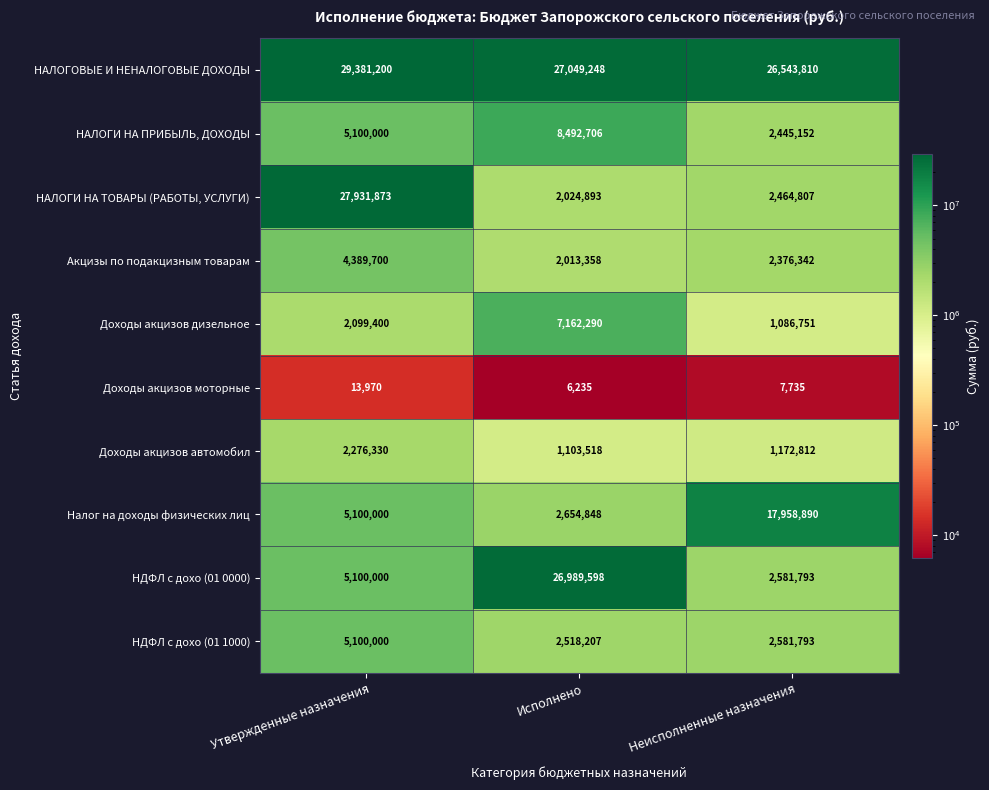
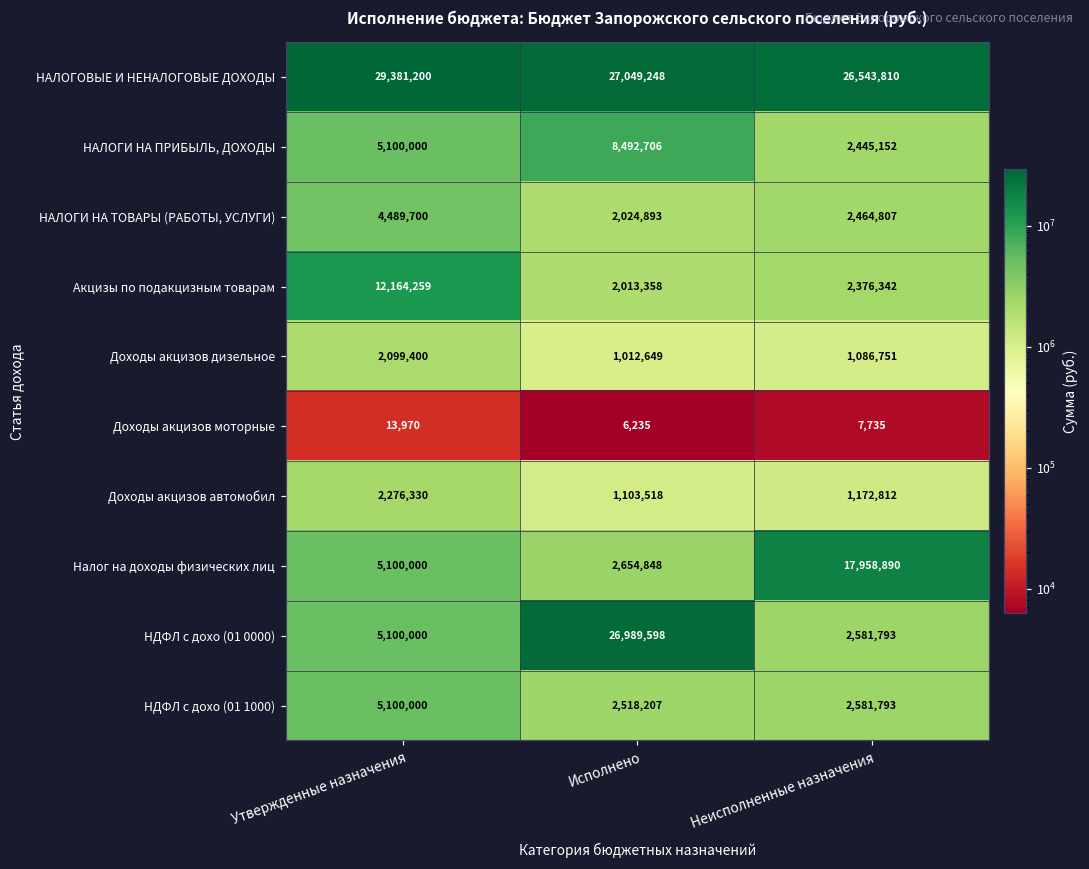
  {
    "НАЛОГОВЫЕ И НЕНАЛОГОВЫЕ ДОХОДЫ": {
      "Утвержденные назначения": "29,381,200",
      "Исполнено": "27,049,248",
      "Неисполненные назначения": "26,543,810"
    },
    "НАЛОГИ НА ПРИБЫЛЬ, ДОХОДЫ": {
      "Утвержденные назначения": "5,100,000",
      "Исполнено": "8,492,706",
      "Неисполненные назначения": "2,445,152"
    },
    "НАЛОГИ НА ТОВАРЫ (РАБОТЫ, УСЛУГИ)": {
-     "Утвержденные назначения": "27,931,873",
+     "Утвержденные назначения": "4,489,700",
      "Исполнено": "2,024,893",
      "Неисполненные назначения": "2,464,807"
    },
    "Акцизы по подакцизным товарам": {
-     "Утвержденные назначения": "4,389,700",
+     "Утвержденные назначения": "12,164,259",
      "Исполнено": "2,013,358",
      "Неисполненные назначения": "2,376,342"
    },
    "Доходы акцизов дизельное": {
      "Утвержденные назначения": "2,099,400",
-     "Исполнено": "7,162,290",
+     "Исполнено": "1,012,649",
      "Неисполненные назначения": "1,086,751"
    },
    "Доходы акцизов моторные": {
      "Утвержденные назначения": "13,970",
      "Исполнено": "6,235",
      "Неисполненные назначения": "7,735"
    },
    "Доходы акцизов автомобил": {
      "Утвержденные назначения": "2,276,330",
      "Исполнено": "1,103,518",
      "Неисполненные назначения": "1,172,812"
    },
    "Налог на доходы физических лиц": {
      "Утвержденные назначения": "5,100,000",
      "Исполнено": "2,654,848",
      "Неисполненные назначения": "17,958,890"
    },
    "НДФЛ с дохо (01 0000)": {
      "Утвержденные назначения": "5,100,000",
      "Исполнено": "26,989,598",
      "Неисполненные назначения": "2,581,793"
    },
    "НДФЛ с дохо (01 1000)": {
      "Утвержденные назначения": "5,100,000",
      "Исполнено": "2,518,207",
      "Неисполненные назначения": "2,581,793"
    }
  }
